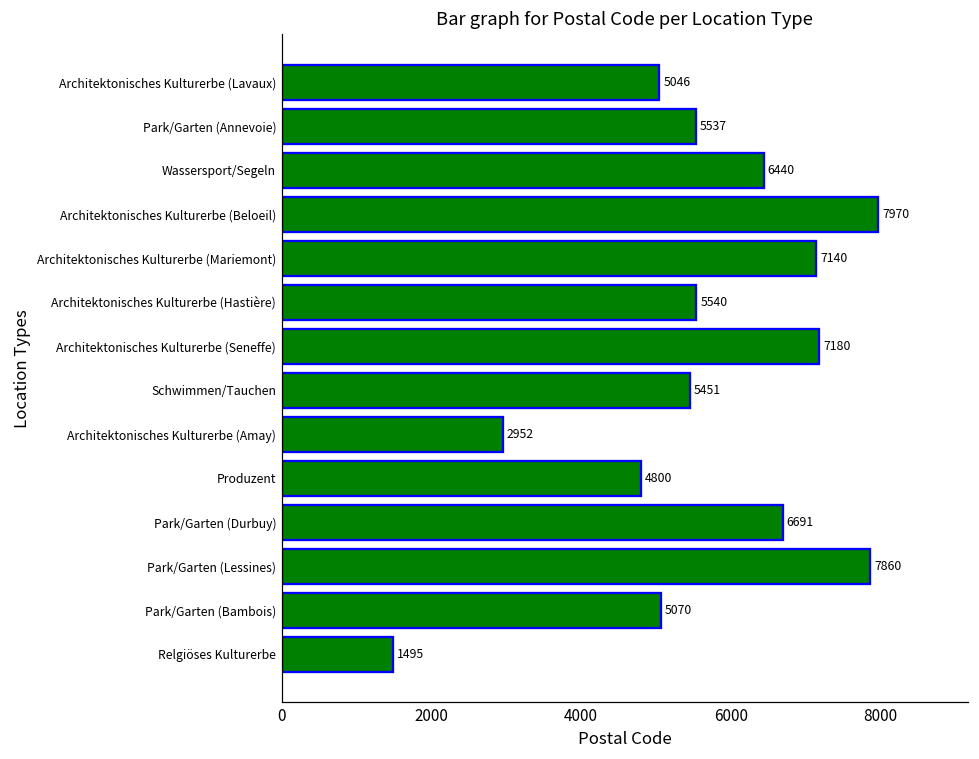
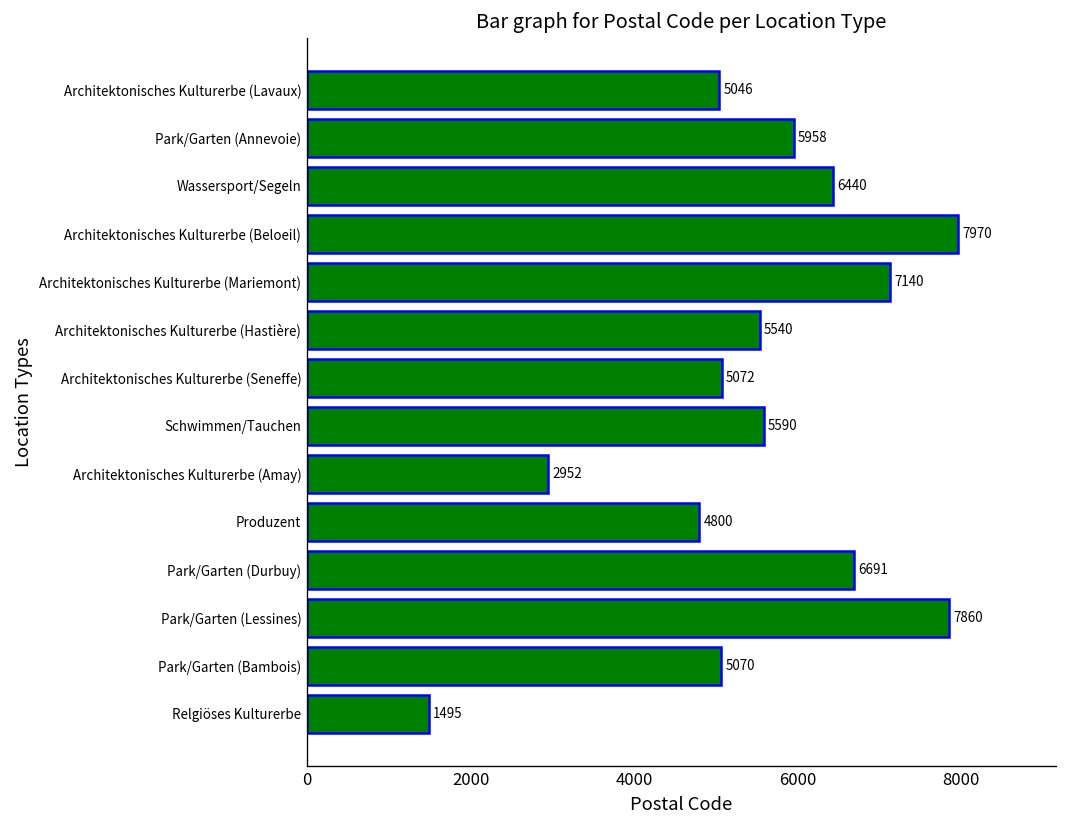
  {
    "Architektonisches Kulturerbe (Lavaux)": 5046,
-   "Park/Garten (Annevoie)": 5537,
+   "Park/Garten (Annevoie)": 5958,
    "Wassersport/Segeln": 6440,
    "Architektonisches Kulturerbe (Beloeil)": 7970,
    "Architektonisches Kulturerbe (Mariemont)": 7140,
    "Architektonisches Kulturerbe (Hastière)": 5540,
-   "Architektonisches Kulturerbe (Seneffe)": 7180,
-   "Schwimmen/Tauchen": 5451,
+   "Architektonisches Kulturerbe (Seneffe)": 5072,
+   "Schwimmen/Tauchen": 5590,
    "Architektonisches Kulturerbe (Amay)": 2952,
    "Produzent": 4800,
    "Park/Garten (Durbuy)": 6691,
    "Park/Garten (Lessines)": 7860,
    "Park/Garten (Bambois)": 5070,
    "Relgiöses Kulturerbe": 1495
  }
